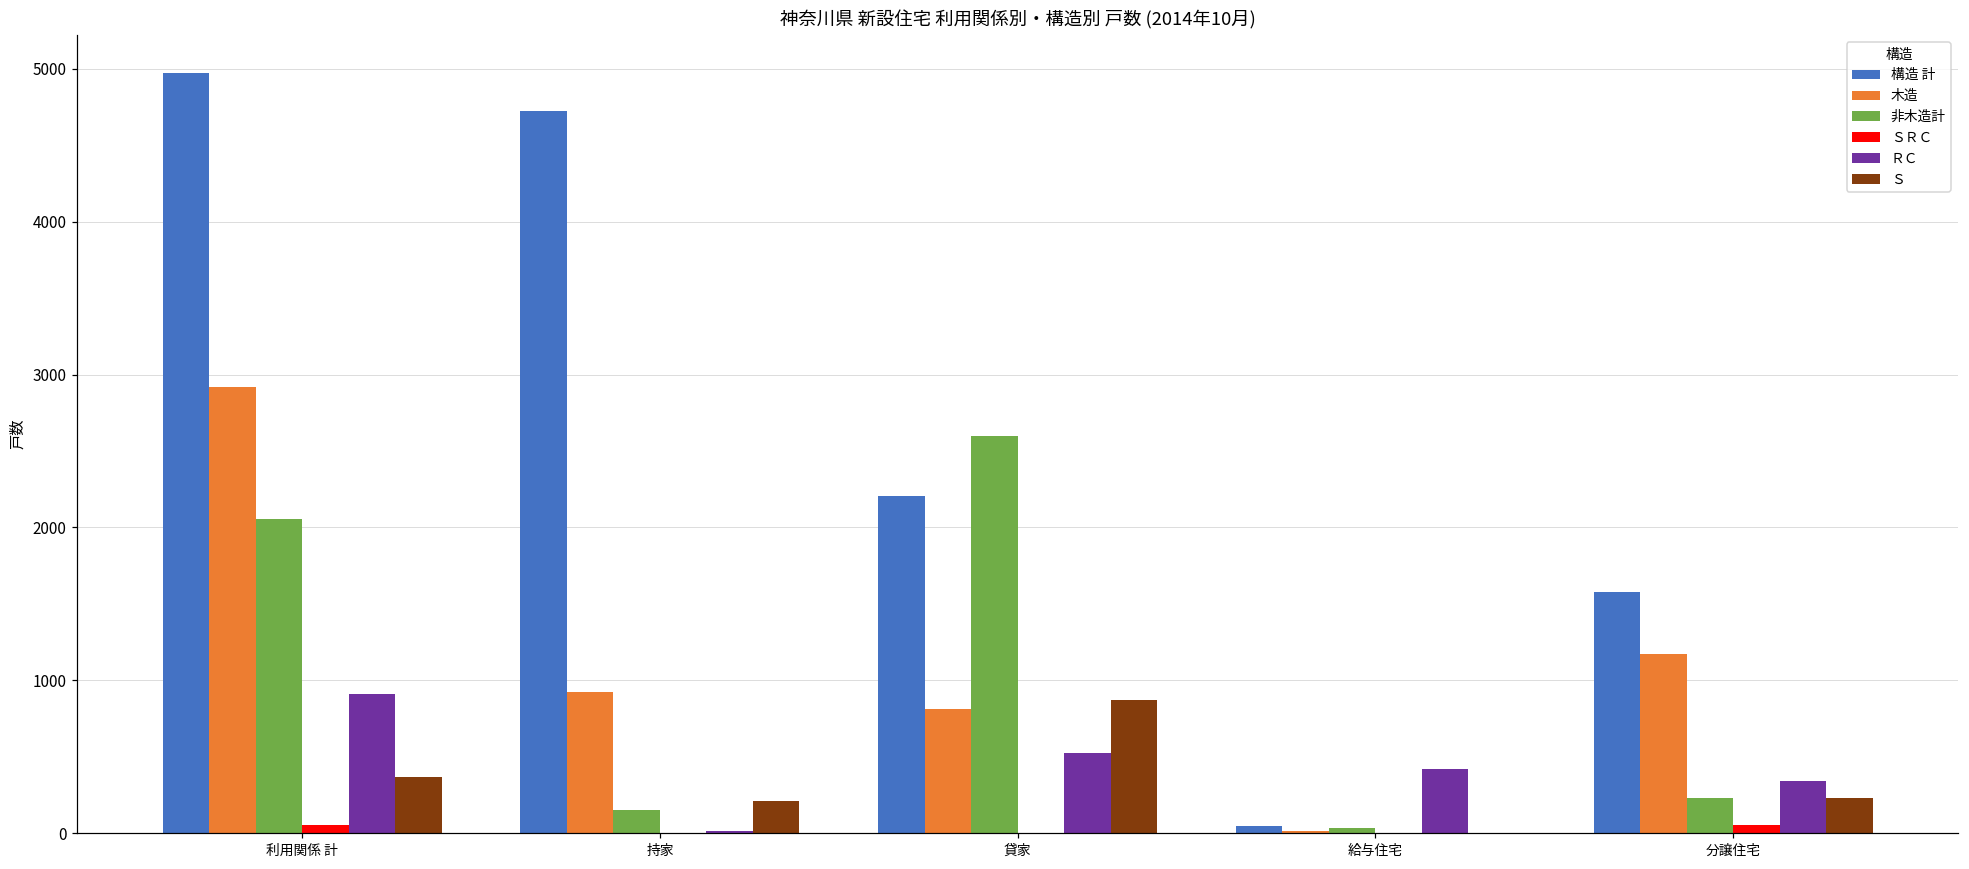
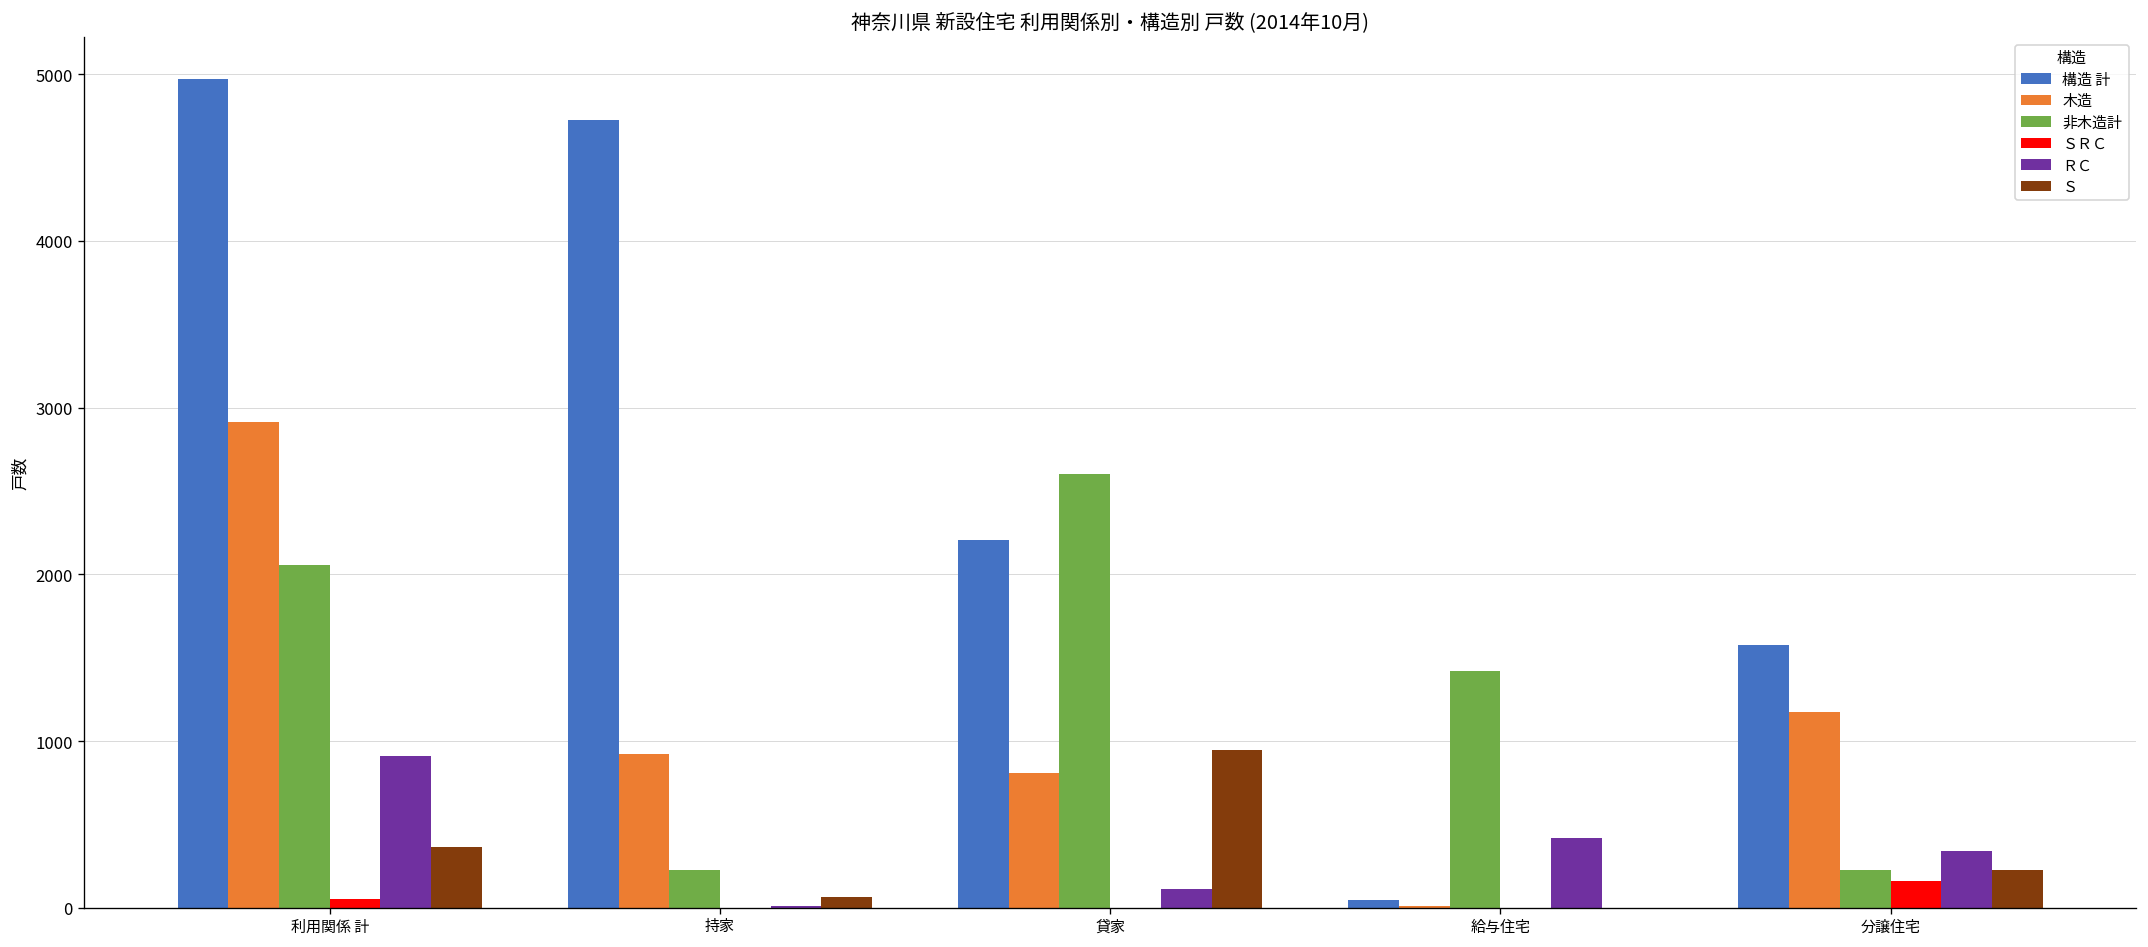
  {
    "構造 計": {
      "利用関係 計": 4970,
      "持家": 4720,
      "貸家": 2210,
      "給与住宅": 50,
      "分譲住宅": 1580
    },
    "木造": {
      "利用関係 計": 2920,
      "持家": 920,
      "貸家": 810,
      "分譲住宅": 1170
    },
    "非木造計": {
      "利用関係 計": 2060,
-     "持家": 150,
+     "持家": 220,
      "貸家": 2600,
-     "給与住宅": 30,
+     "給与住宅": 1420,
      "分譲住宅": 230
    },
    "ＳＲＣ": {
      "利用関係 計": 60,
      "持家": 0,
      "貸家": 0,
      "給与住宅": 0,
-     "分譲住宅": 60
+     "分譲住宅": 160
    },
    "ＲＣ": {
      "利用関係 計": 910,
-     "貸家": 520,
+     "貸家": 110,
      "給与住宅": 420,
      "分譲住宅": 340
    },
    "Ｓ": {
      "利用関係 計": 370,
-     "持家": 210,
-     "貸家": 870,
+     "持家": 60,
+     "貸家": 950,
      "給与住宅": 0,
      "分譲住宅": 230
    }
  }
